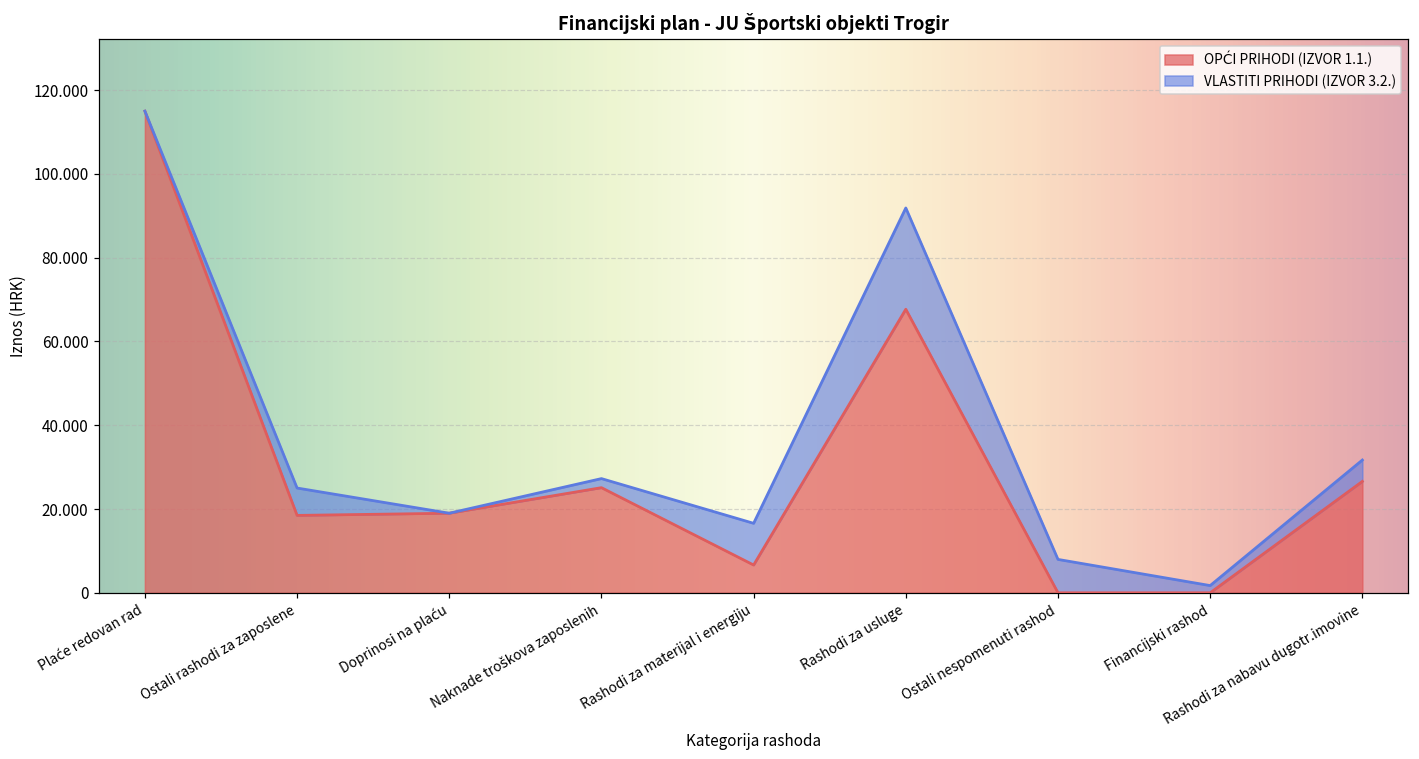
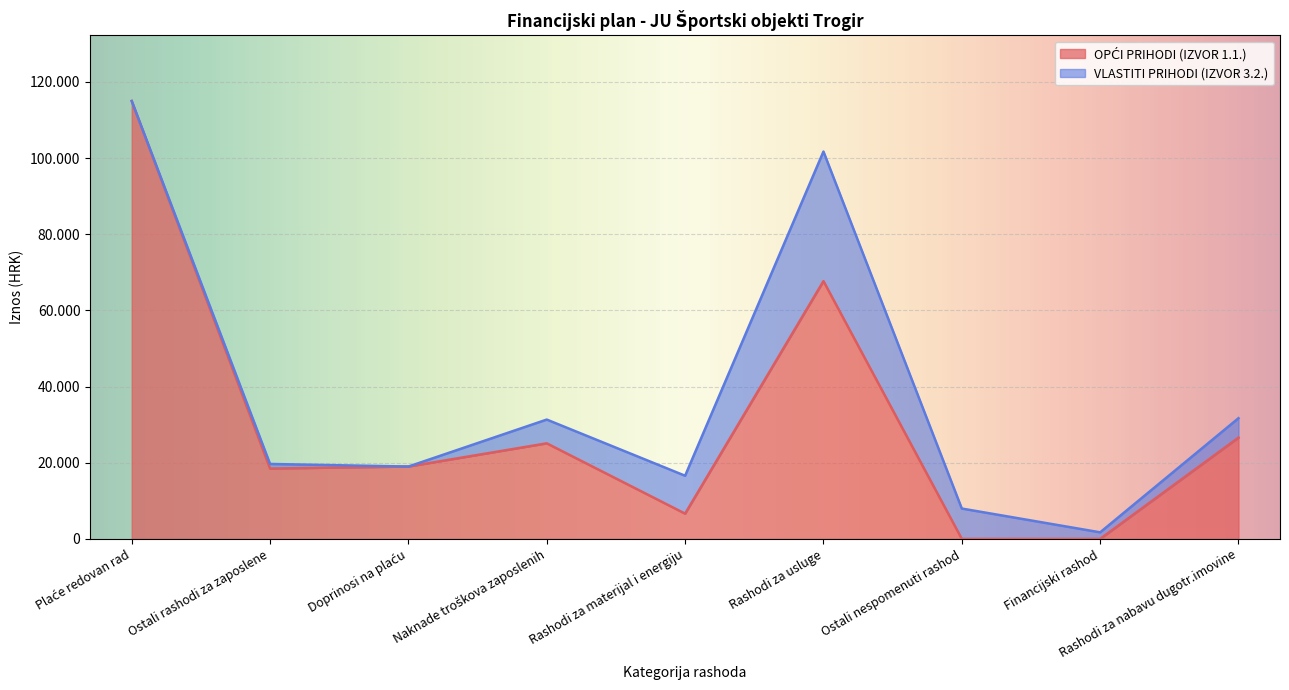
  {
    "OPĆI PRIHODI (IZVOR 1.1.)": {
      "Ostali rashodi za zaposlene": 18,
      "Naknade troškova zaposlenih": 25,
      "Rashodi za materijal i energiju": 7,
      "Rashodi za usluge": 68,
      "Ostali nespomenuti rashod": 0,
      "Financijski rashod": 0,
      "Rashodi za nabavu dugotr.imovine": 27
    },
    "VLASTITI PRIHODI (IZVOR 3.2.)": {
-     "Ostali rashodi za zaposlene": 7,
-     "Naknade troškova zaposlenih": 2,
+     "Ostali rashodi za zaposlene": 1,
+     "Naknade troškova zaposlenih": 6,
      "Rashodi za materijal i energiju": 10,
-     "Rashodi za usluge": 24,
+     "Rashodi za usluge": 34,
      "Ostali nespomenuti rashod": 8,
      "Financijski rashod": 2,
      "Rashodi za nabavu dugotr.imovine": 5
    }
  }
